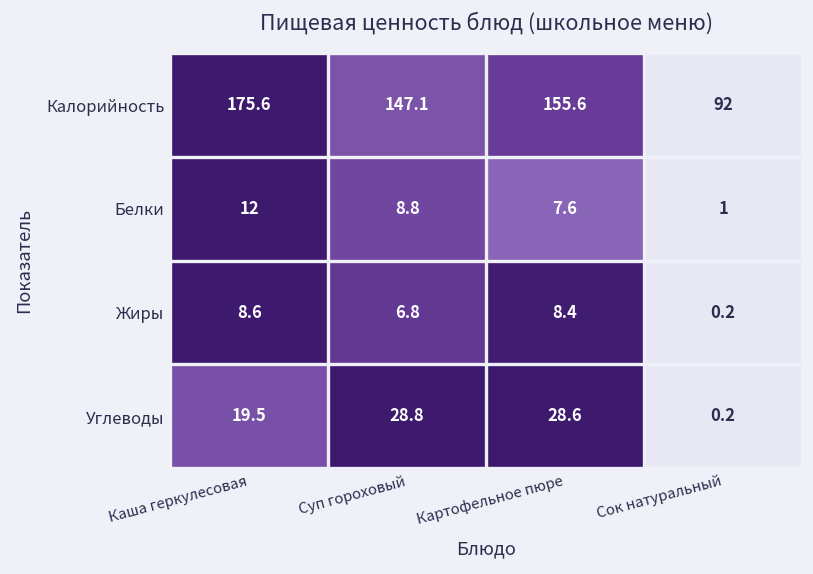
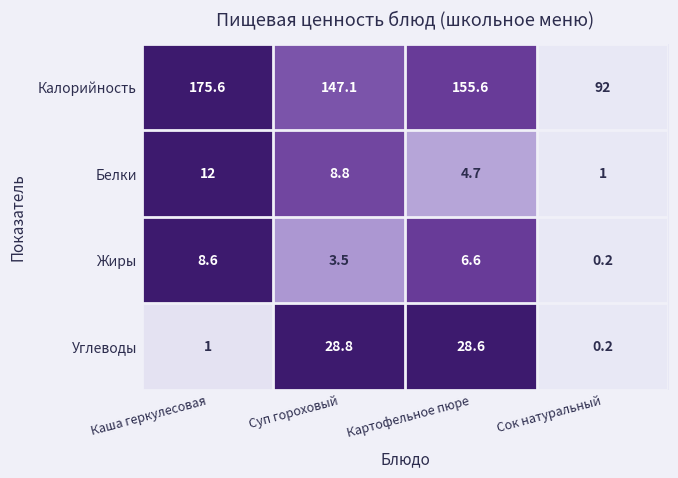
  {
    "Калорийность": {
      "Каша геркулесовая": 175.6,
      "Суп гороховый": 147.1,
      "Картофельное пюре": 155.6,
      "Сок натуральный": 92
    },
    "Белки": {
      "Каша геркулесовая": 12,
      "Суп гороховый": 8.8,
-     "Картофельное пюре": 7.6,
+     "Картофельное пюре": 4.7,
      "Сок натуральный": 1
    },
    "Жиры": {
      "Каша геркулесовая": 8.6,
-     "Суп гороховый": 6.8,
-     "Картофельное пюре": 8.4,
+     "Суп гороховый": 3.5,
+     "Картофельное пюре": 6.6,
      "Сок натуральный": 0.2
    },
    "Углеводы": {
-     "Каша геркулесовая": 19.5,
+     "Каша геркулесовая": 1,
      "Суп гороховый": 28.8,
      "Картофельное пюре": 28.6,
      "Сок натуральный": 0.2
    }
  }
